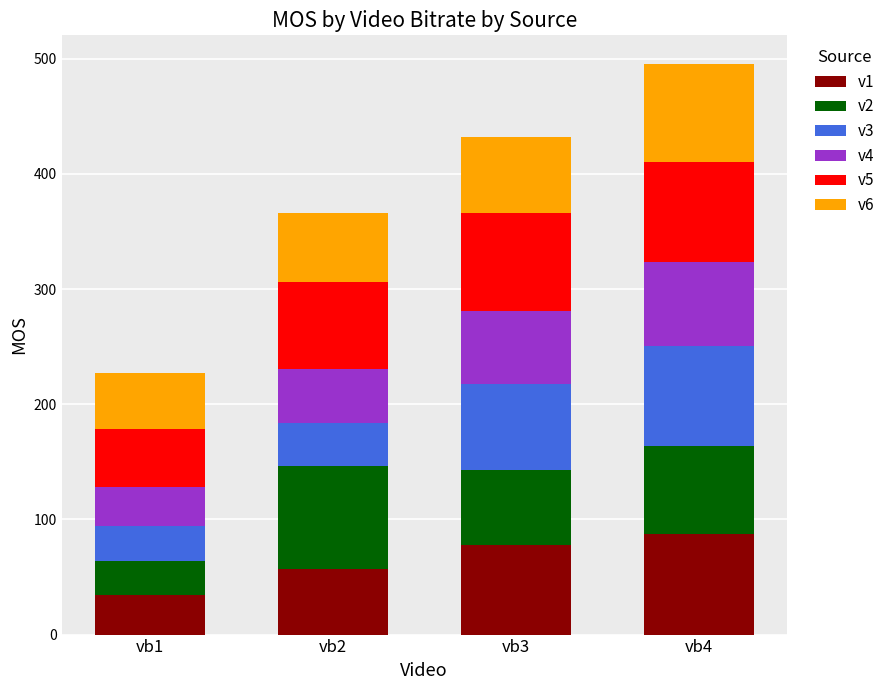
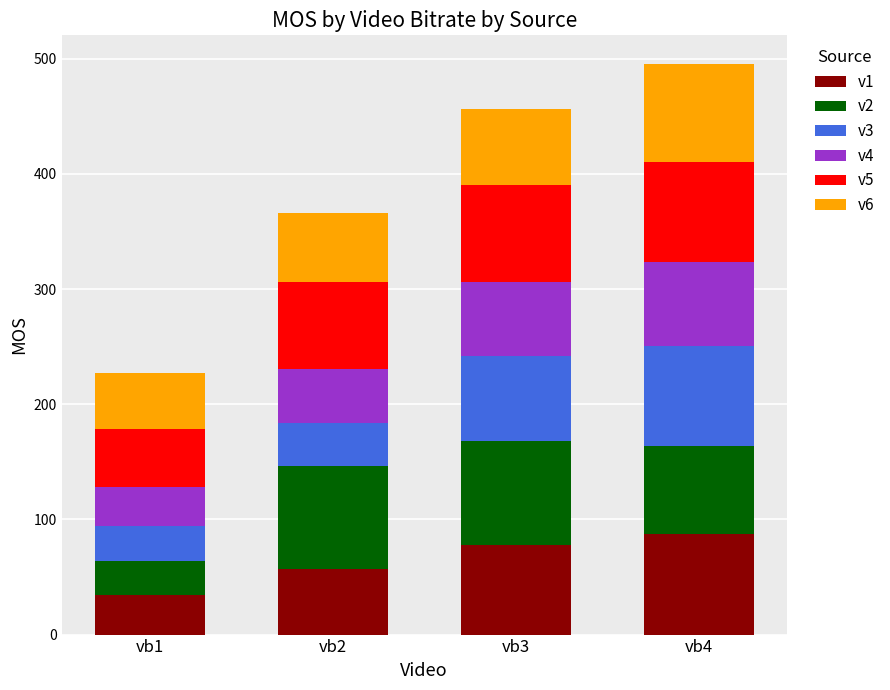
  {
    "v1": {
      "vb1": 34,
      "vb2": 57,
      "vb3": 77,
      "vb4": 87
    },
    "v2": {
      "vb1": 30,
      "vb2": 90,
-     "vb3": 66,
+     "vb3": 90,
      "vb4": 76
    },
    "v3": {
      "vb1": 30,
      "vb2": 38,
      "vb3": 74,
      "vb4": 87
    },
    "v4": {
      "vb1": 34,
      "vb2": 47,
      "vb3": 64,
      "vb4": 73
    },
    "v5": {
      "vb1": 50,
      "vb2": 75,
      "vb3": 85,
      "vb4": 87
    },
    "v6": {
      "vb1": 49,
      "vb2": 60,
      "vb3": 66,
      "vb4": 85
    }
  }
